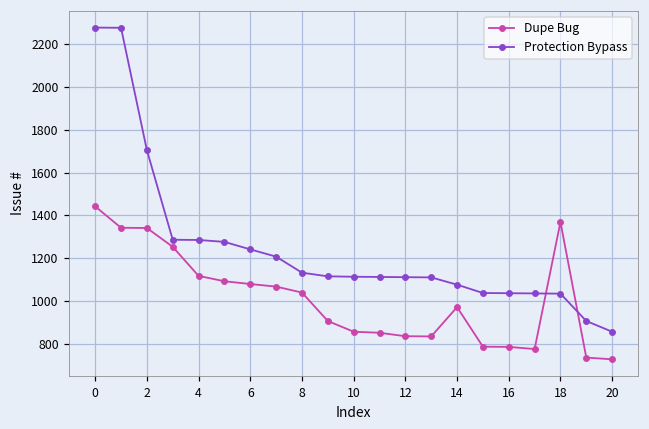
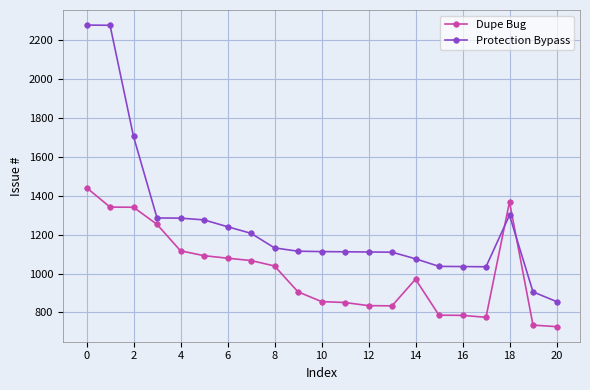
  {
    "Dupe Bug": {
      "0": 1440,
      "2": 1340,
      "4": 1120,
      "6": 1080,
      "8": 1040,
      "10": 860,
      "12": 840,
      "14": 970,
      "16": 790,
      "18": 1370,
      "20": 730
    },
    "Protection Bypass": {
      "0": 2280,
      "2": 1710,
      "4": 1290,
      "6": 1240,
      "8": 1130,
      "10": 1110,
      "12": 1110,
      "14": 1080,
      "16": 1040,
-     "18": 1030,
+     "18": 1300,
      "20": 860
    }
  }
